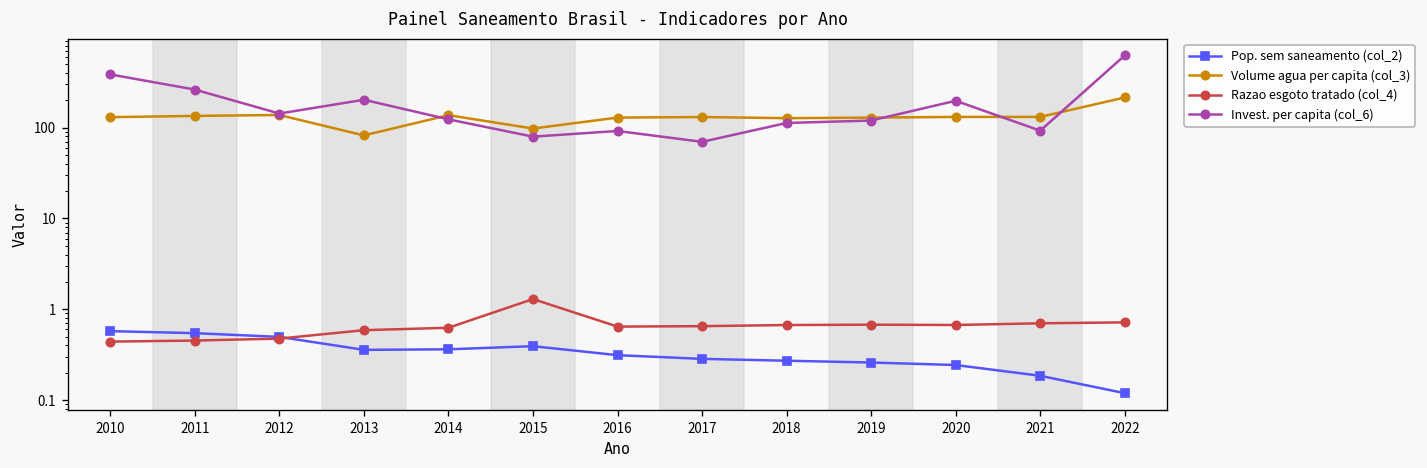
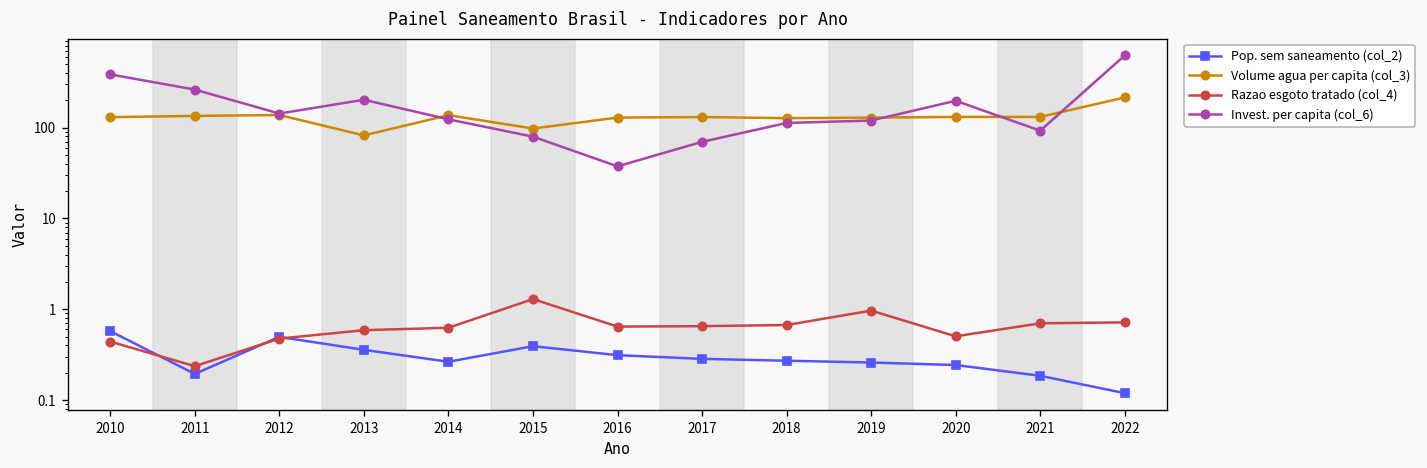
  {
    "Pop. sem saneamento (col_2)": {
      "2010": 0.6,
-     "2011": 0.5,
+     "2011": 0.19,
      "2013": 0.4,
-     "2014": 0.4,
+     "2014": 0.26,
      "2015": 0.4,
      "2016": 0.31,
      "2017": 0.28,
      "2018": 0.27,
      "2019": 0.26,
      "2020": 0.24,
      "2021": 0.19,
      "2022": 0.12
    },
    "Volume agua per capita (col_3)": {
      "2010": 130,
      "2011": 130,
      "2013": 80,
      "2014": 140,
      "2015": 100,
      "2016": 130,
      "2017": 130,
      "2018": 130,
      "2020": 130,
      "2021": 130,
      "2022": 210
    },
    "Razao esgoto tratado (col_4)": {
      "2010": 0.4,
-     "2011": 0.5,
+     "2011": 0.24,
      "2013": 0.6,
      "2014": 0.6,
      "2015": 1.3,
      "2016": 0.6,
      "2017": 0.7,
      "2018": 0.7,
-     "2019": 0.7,
-     "2020": 0.7,
+     "2019": 1.0,
+     "2020": 0.5,
      "2021": 0.7,
      "2022": 0.7
    },
    "Invest. per capita (col_6)": {
      "2010": 400,
      "2011": 260,
      "2013": 200,
      "2014": 120,
      "2015": 80,
-     "2016": 90,
+     "2016": 40,
      "2017": 70,
      "2018": 110,
      "2020": 200,
      "2021": 90,
      "2022": 600
    }
  }
